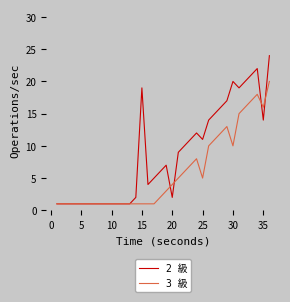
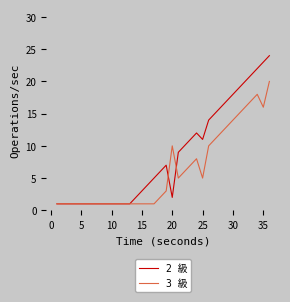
  {
    "2 級": {
-     "15": 19,
+     "15": 3,
      "20": 2,
      "25": 11,
-     "30": 20,
-     "35": 14
+     "30": 18,
+     "35": 23
    },
    "3 級": {
      "15": 1,
-     "20": 4,
+     "20": 10,
      "25": 5,
-     "30": 10,
+     "30": 14,
      "35": 16
    }
  }
